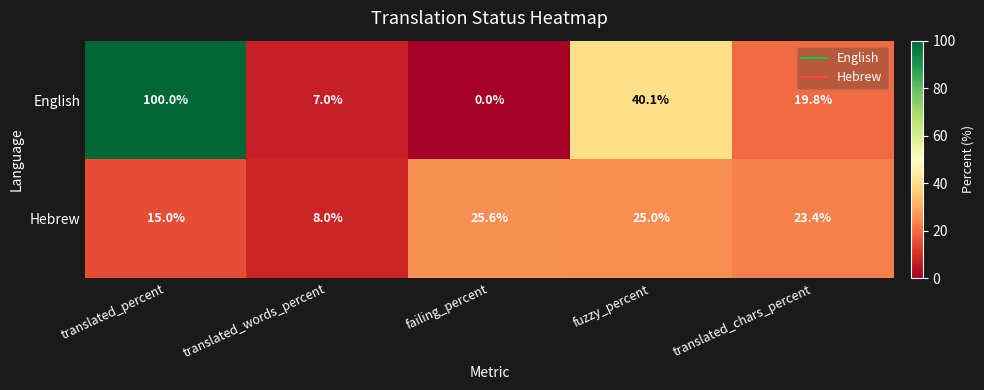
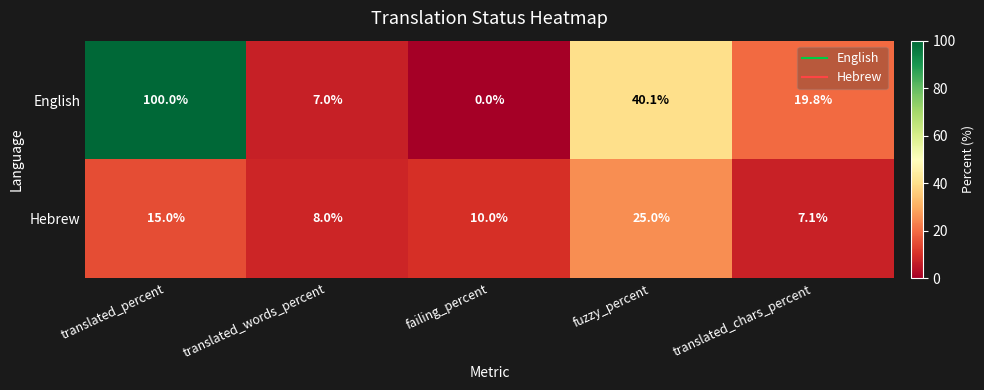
  {
    "English": {
      "translated_percent": "100.0%",
      "translated_words_percent": "7.0%",
      "failing_percent": "0.0%",
      "fuzzy_percent": "40.1%",
      "translated_chars_percent": "19.8%"
    },
    "Hebrew": {
      "translated_percent": "15.0%",
      "translated_words_percent": "8.0%",
-     "failing_percent": "25.6%",
+     "failing_percent": "10.0%",
      "fuzzy_percent": "25.0%",
-     "translated_chars_percent": "23.4%"
+     "translated_chars_percent": "7.1%"
    }
  }
